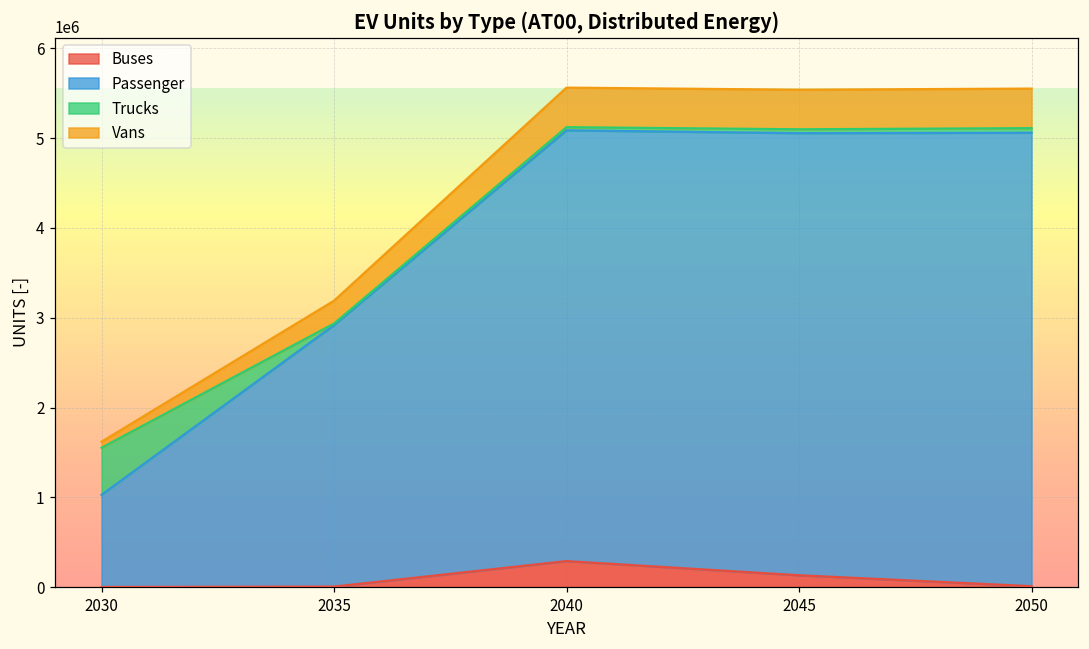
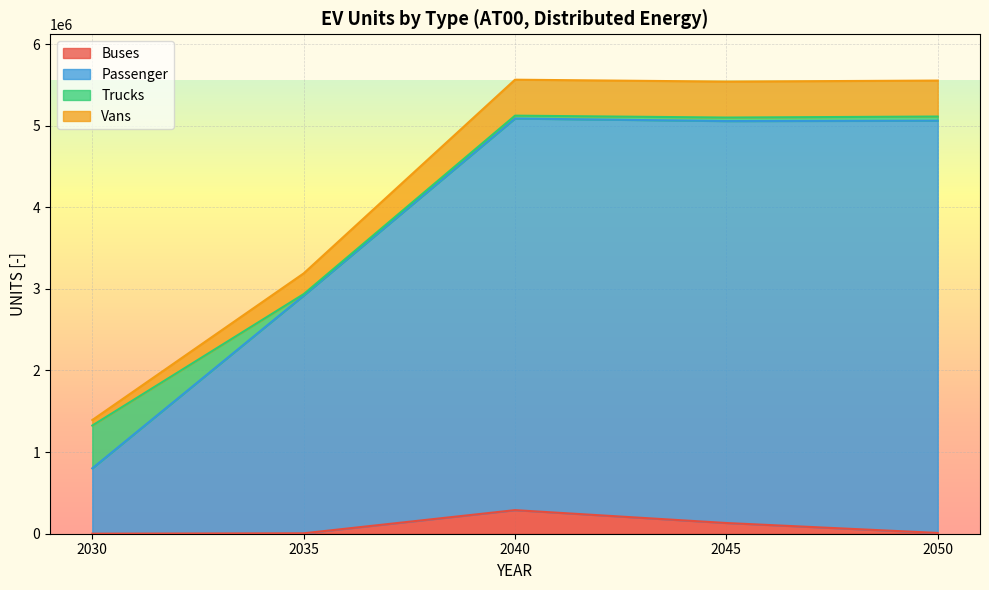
  {
    "Buses": {
      "2030": 0,
      "2035": 0,
      "2040": 300000,
      "2045": 100000,
      "2050": 0
    },
    "Passenger": {
-     "2030": 1000000,
+     "2030": 800000,
      "2040": 4800000,
      "2045": 4900000,
      "2050": 5100000
    },
    "Trucks": {
      "2030": 500000,
      "2040": 0,
      "2045": 0,
      "2050": 100000
    },
    "Vans": {
      "2030": 100000,
      "2035": 300000,
      "2040": 400000,
      "2045": 400000,
      "2050": 400000
    }
  }
